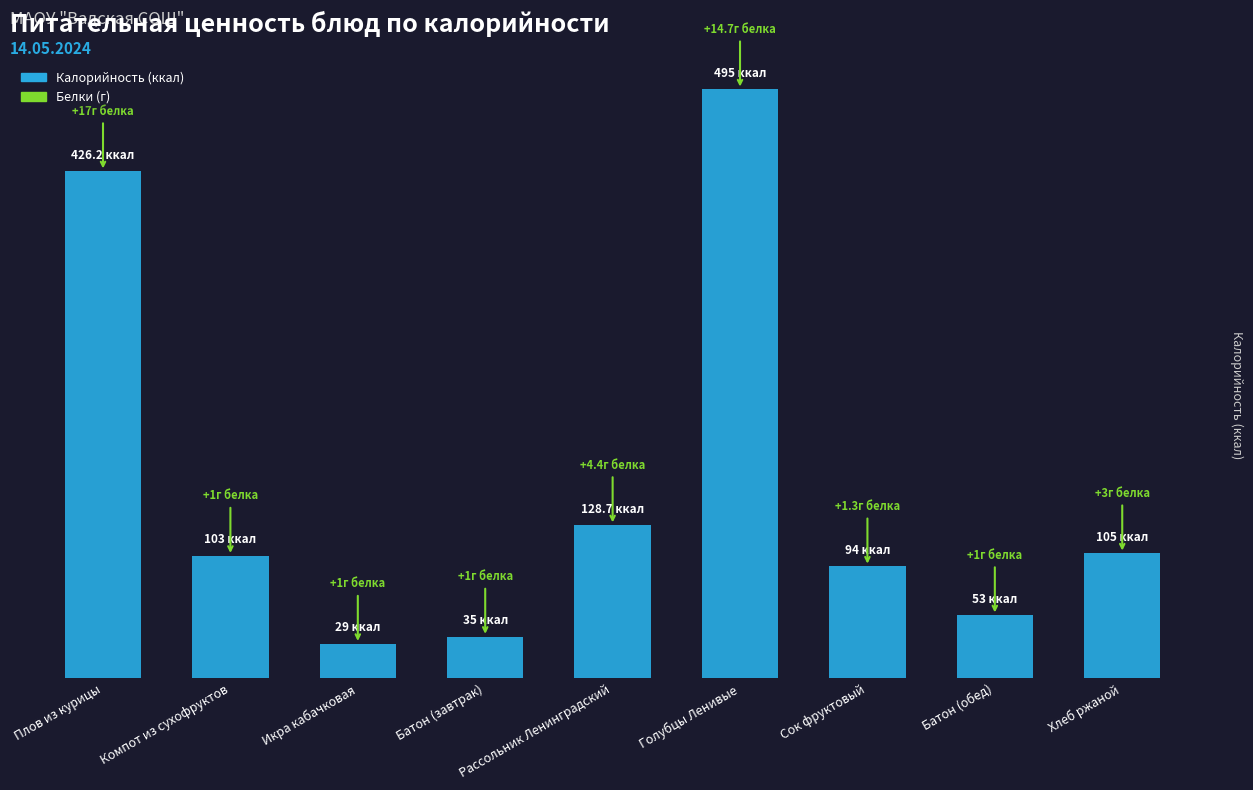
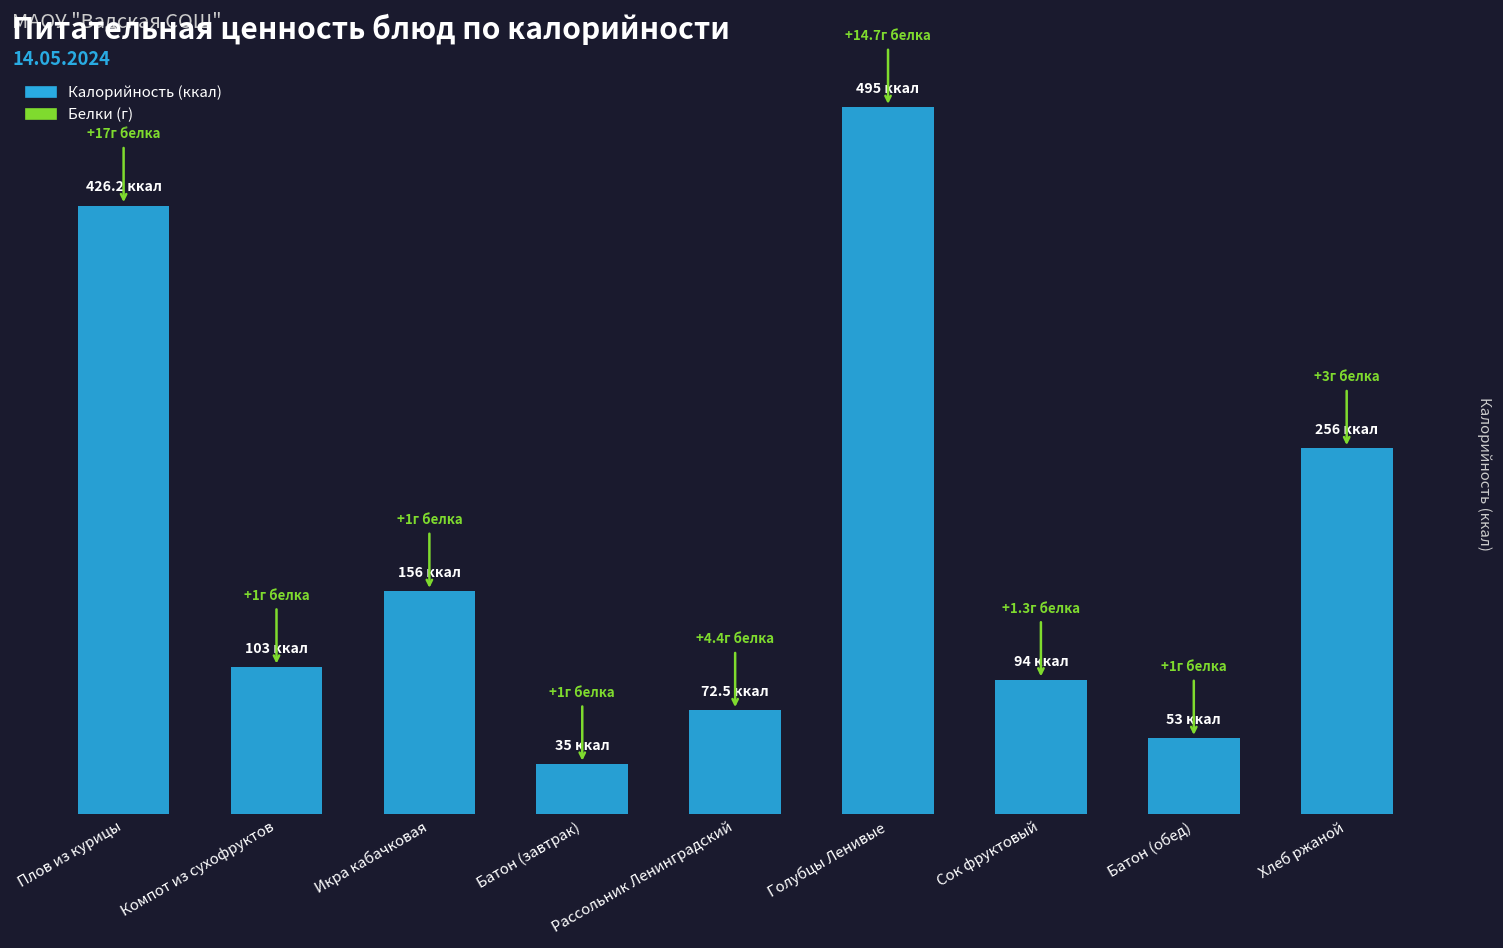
  {
-   "Икра кабачковая": 29,
-   "Рассольник Ленинградский": 128.7,
-   "Хлеб ржаной": 105
+   "Икра кабачковая": 156,
+   "Рассольник Ленинградский": 72.5,
+   "Хлеб ржаной": 256
  }
